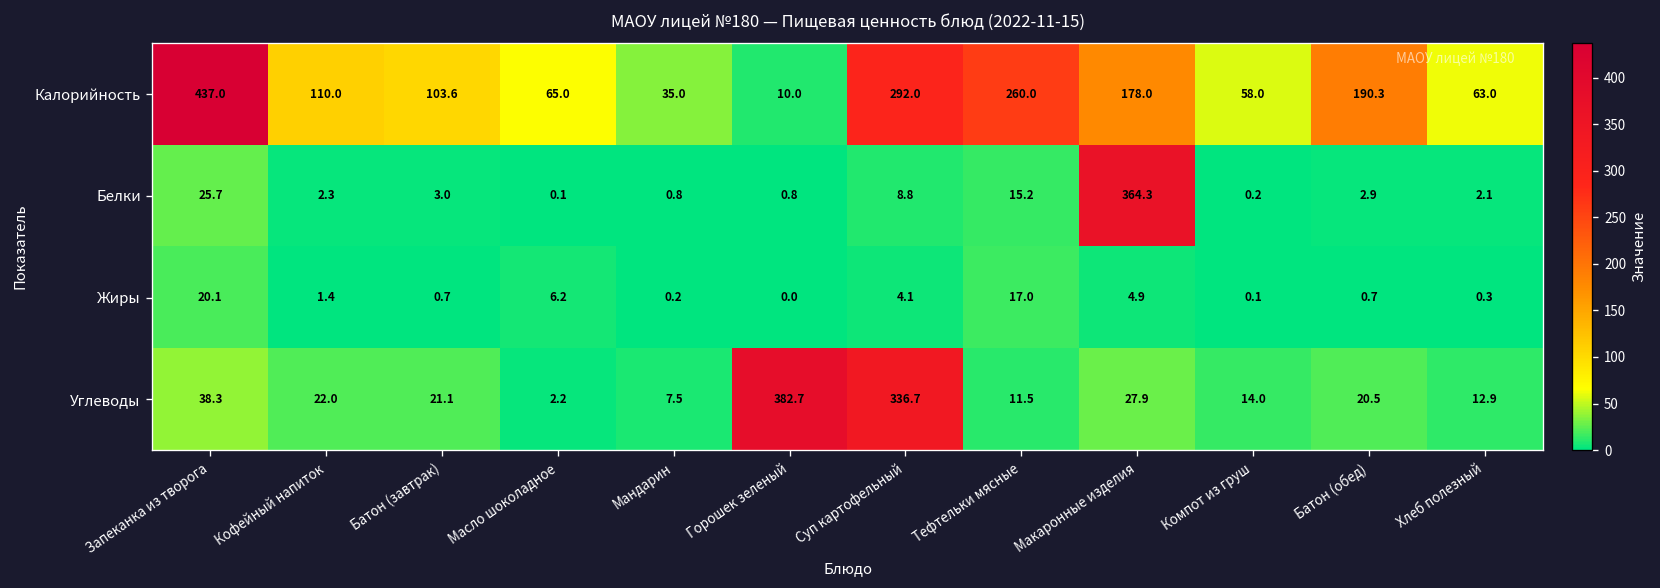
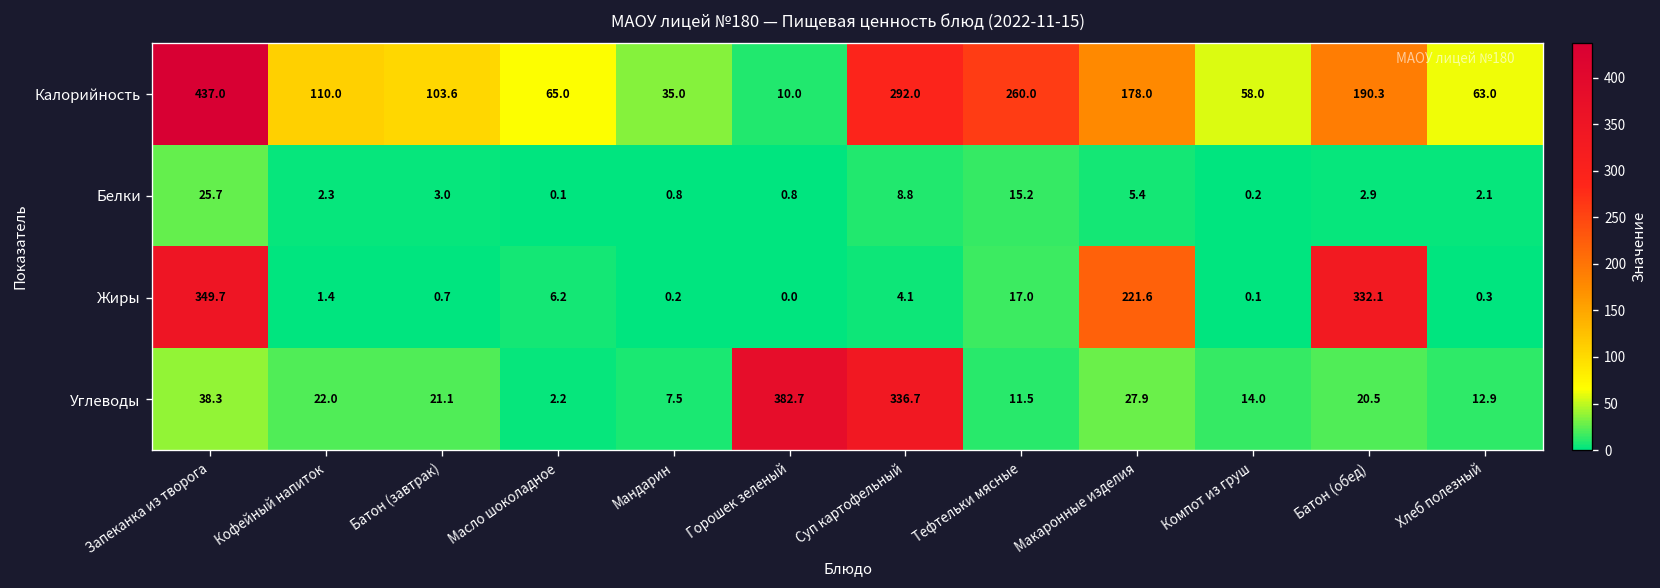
  {
    "Калорийность": {
      "Запеканка из творога": 437.0,
      "Кофейный напиток": 110.0,
      "Батон (завтрак)": 103.6,
      "Масло шоколадное": 65.0,
      "Мандарин": 35.0,
      "Горошек зеленый": 10.0,
      "Суп картофельный": 292.0,
      "Тефтельки мясные": 260.0,
      "Макаронные изделия": 178.0,
      "Компот из груш": 58.0,
      "Батон (обед)": 190.3
    },
    "Белки": {
      "Запеканка из творога": 25.7,
      "Кофейный напиток": 2.3,
      "Батон (завтрак)": 3.0,
      "Масло шоколадное": 0.1,
      "Мандарин": 0.8,
      "Горошек зеленый": 0.8,
      "Суп картофельный": 8.8,
      "Тефтельки мясные": 15.2,
-     "Макаронные изделия": 364.3,
+     "Макаронные изделия": 5.4,
      "Компот из груш": 0.2,
      "Батон (обед)": 2.9,
      "Хлеб полезный": 2.1
    },
    "Жиры": {
-     "Запеканка из творога": 20.1,
+     "Запеканка из творога": 349.7,
      "Кофейный напиток": 1.4,
      "Батон (завтрак)": 0.7,
      "Масло шоколадное": 6.2,
      "Мандарин": 0.2,
      "Горошек зеленый": 0.0,
      "Суп картофельный": 4.1,
      "Тефтельки мясные": 17.0,
-     "Макаронные изделия": 4.9,
+     "Макаронные изделия": 221.6,
      "Компот из груш": 0.1,
-     "Батон (обед)": 0.7,
+     "Батон (обед)": 332.1,
      "Хлеб полезный": 0.3
    },
    "Углеводы": {
      "Запеканка из творога": 38.3,
      "Кофейный напиток": 22.0,
      "Батон (завтрак)": 21.1,
      "Масло шоколадное": 2.2,
      "Мандарин": 7.5,
      "Горошек зеленый": 382.7,
      "Суп картофельный": 336.7,
      "Тефтельки мясные": 11.5,
      "Макаронные изделия": 27.9,
      "Компот из груш": 14.0,
      "Батон (обед)": 20.5,
      "Хлеб полезный": 12.9
    }
  }
